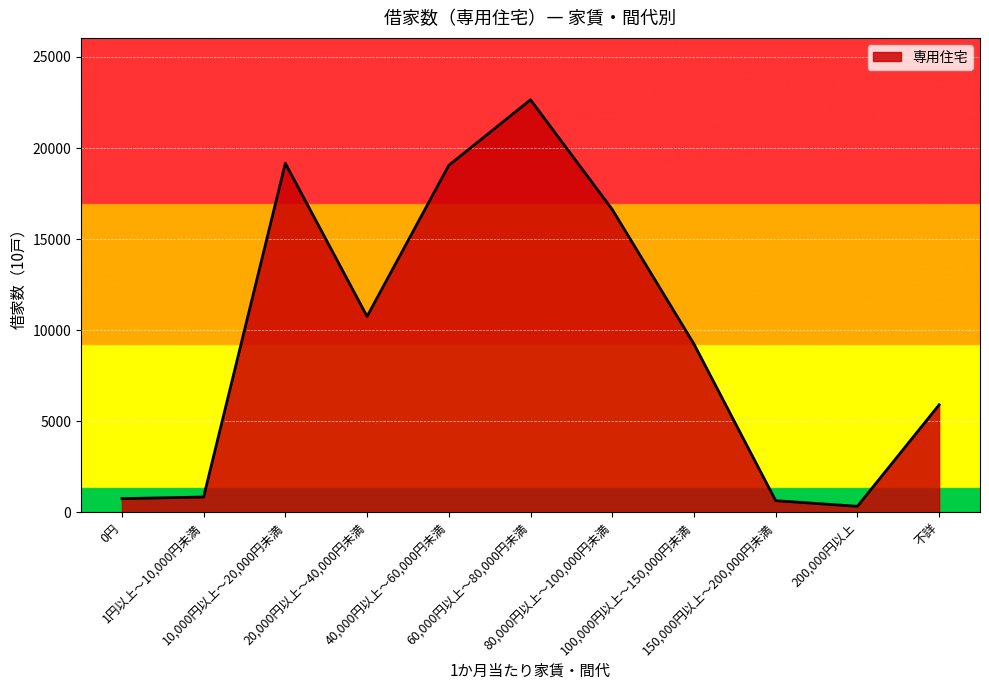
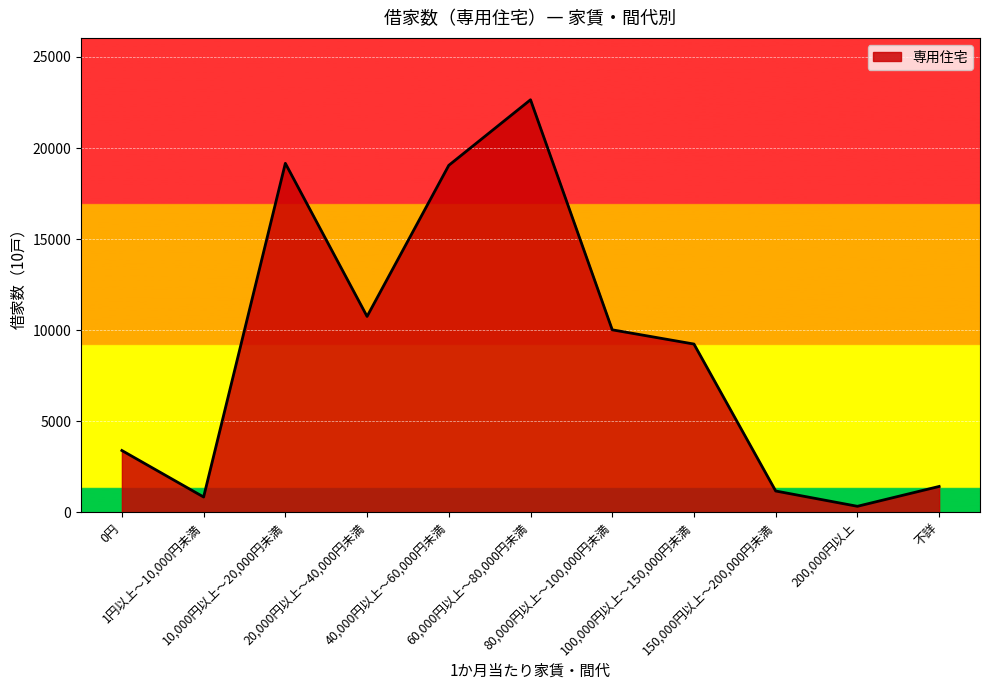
  {
-   "0円": 800,
+   "0円": 3400,
    "1円以上～10,000円未満": 800,
    "10,000円以上～20,000円未満": 19200,
    "20,000円以上～40,000円未満": 10800,
    "40,000円以上～60,000円未満": 19100,
    "60,000円以上～80,000円未満": 22700,
-   "80,000円以上～100,000円未満": 16600,
+   "80,000円以上～100,000円未満": 10000,
    "100,000円以上～150,000円未満": 9200,
-   "150,000円以上～200,000円未満": 600,
+   "150,000円以上～200,000円未満": 1200,
    "200,000円以上": 300,
-   "不詳": 5900
+   "不詳": 1400
  }
